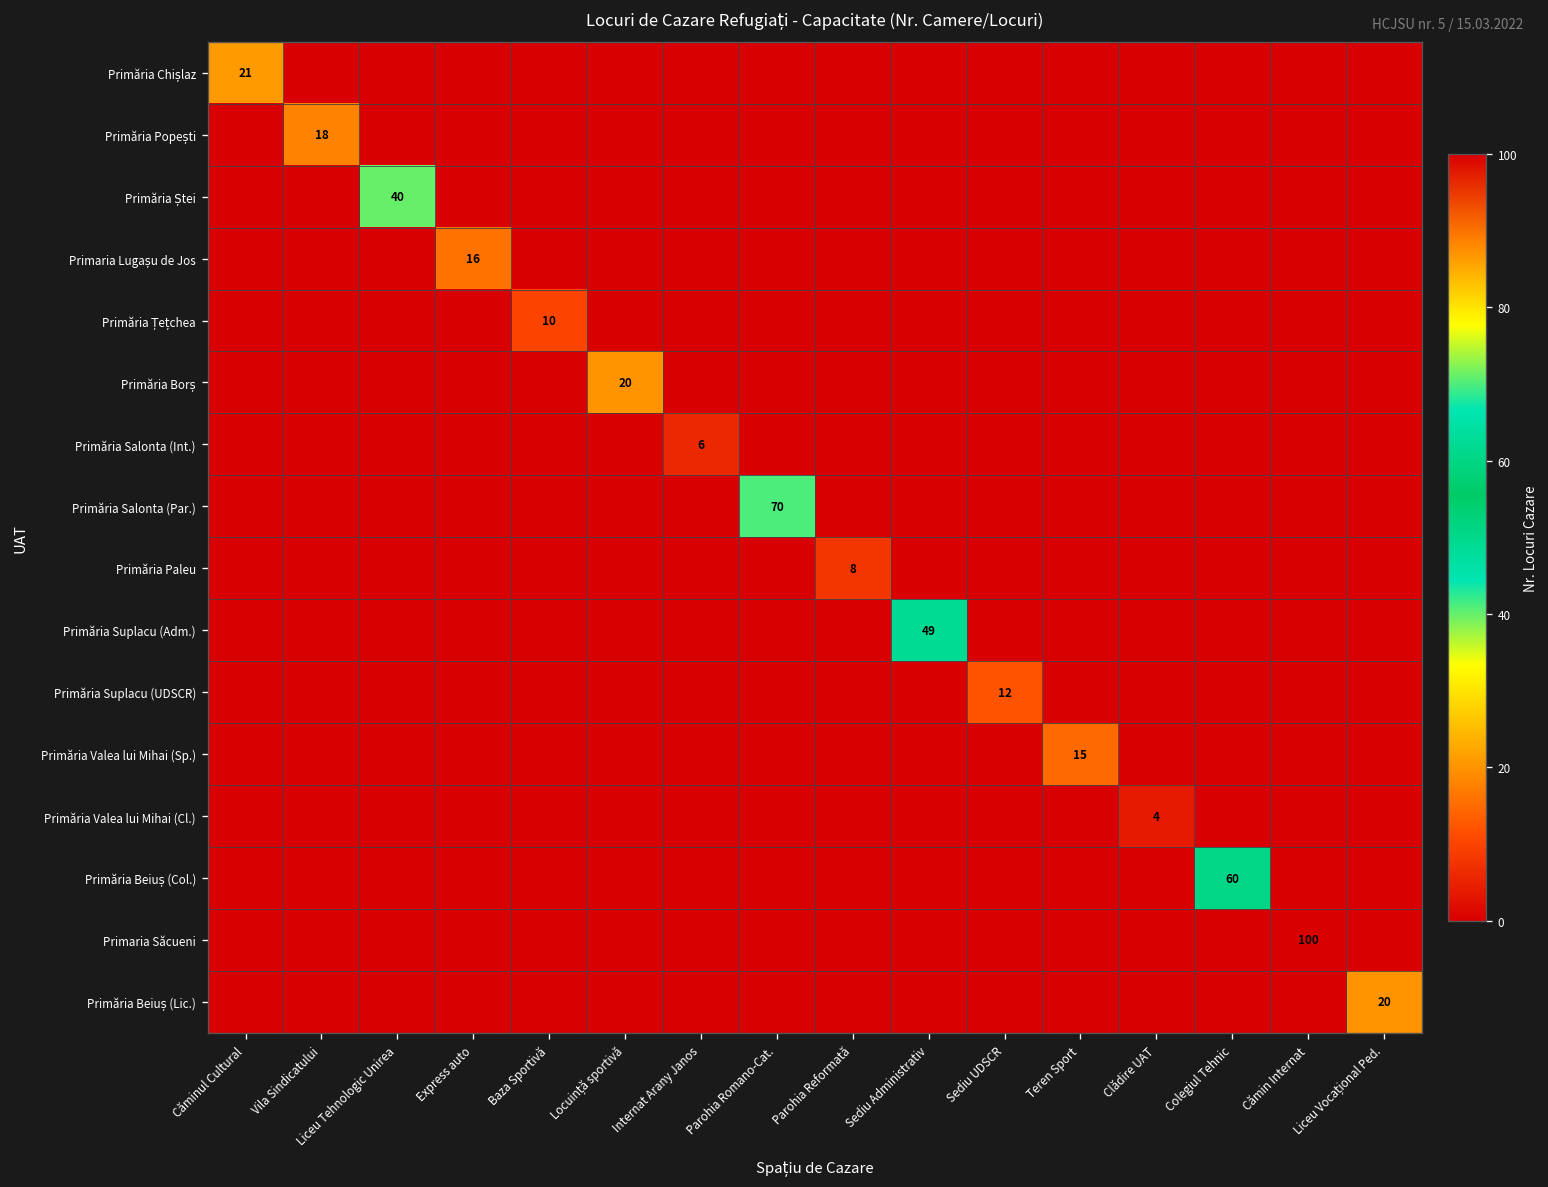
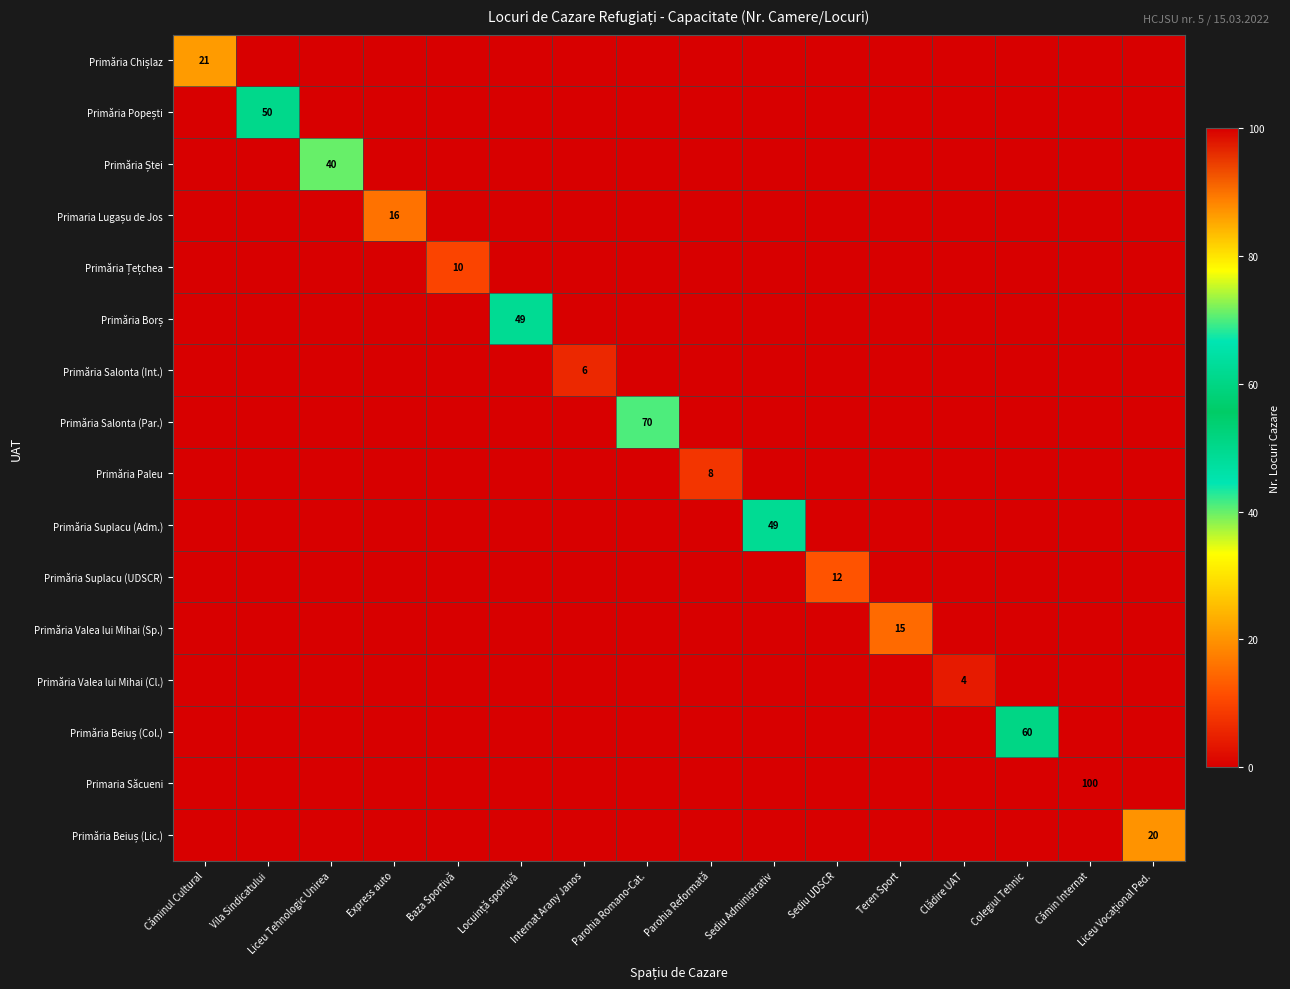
  {
    "Primăria Chișlaz": {
      "Căminul Cultural": 21
    },
    "Primăria Popești": {
-     "Vila Sindicatului": 18
+     "Vila Sindicatului": 50
    },
    "Primăria Ștei": {
      "Liceu Tehnologic Unirea": 40
    },
    "Primaria Lugașu de Jos": {
      "Express auto": 16
    },
    "Primăria Țețchea": {
      "Baza Sportivă": 10
    },
    "Primăria Borș": {
-     "Locuință sportivă": 20
+     "Locuință sportivă": 49
    },
    "Primăria Salonta (Int.)": {
      "Internat Arany Janos": 6
    },
    "Primăria Salonta (Par.)": {
      "Parohia Romano-Cat.": 70
    },
    "Primăria Paleu": {
      "Parohia Reformată": 8
    },
    "Primăria Suplacu (Adm.)": {
      "Sediu Administrativ": 49
    },
    "Primăria Suplacu (UDSCR)": {
      "Sediu UDSCR": 12
    },
    "Primăria Valea lui Mihai (Sp.)": {
      "Teren Sport": 15
    },
    "Primăria Valea lui Mihai (Cl.)": {
      "Clădire UAT": 4
    },
    "Primăria Beiuș (Col.)": {
      "Colegiul Tehnic": 60
    },
    "Primaria Săcueni": {
      "Cămin Internat": 100
    },
    "Primăria Beiuș (Lic.)": {
      "Liceu Vocațional Ped.": 20
    }
  }
